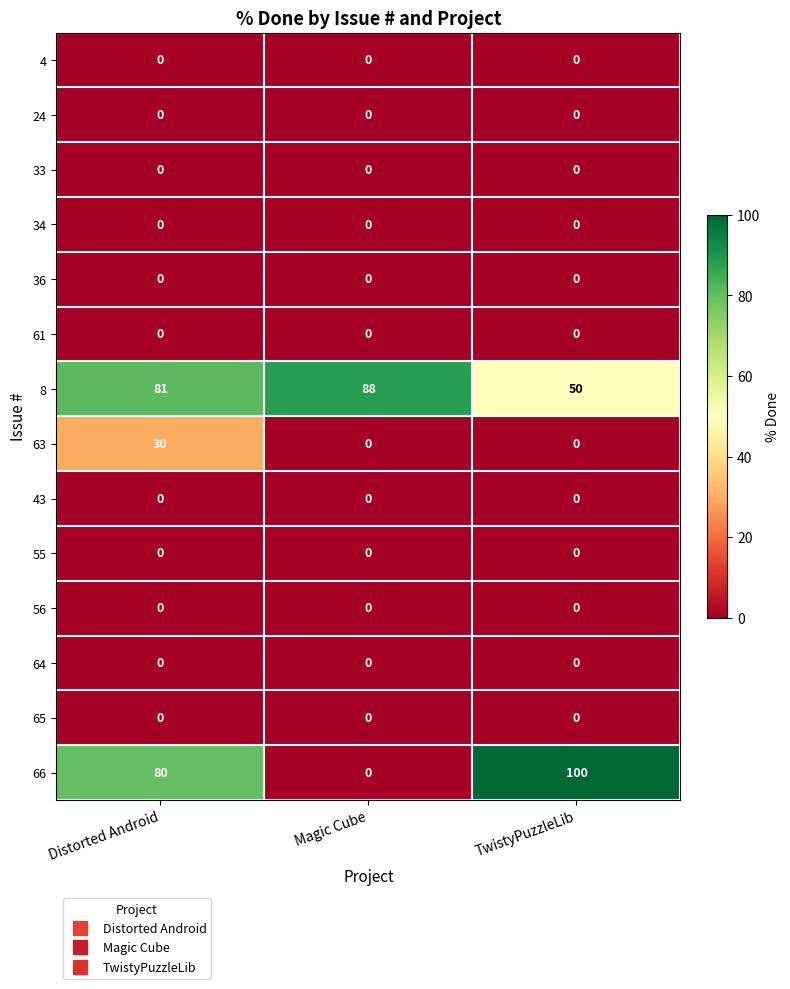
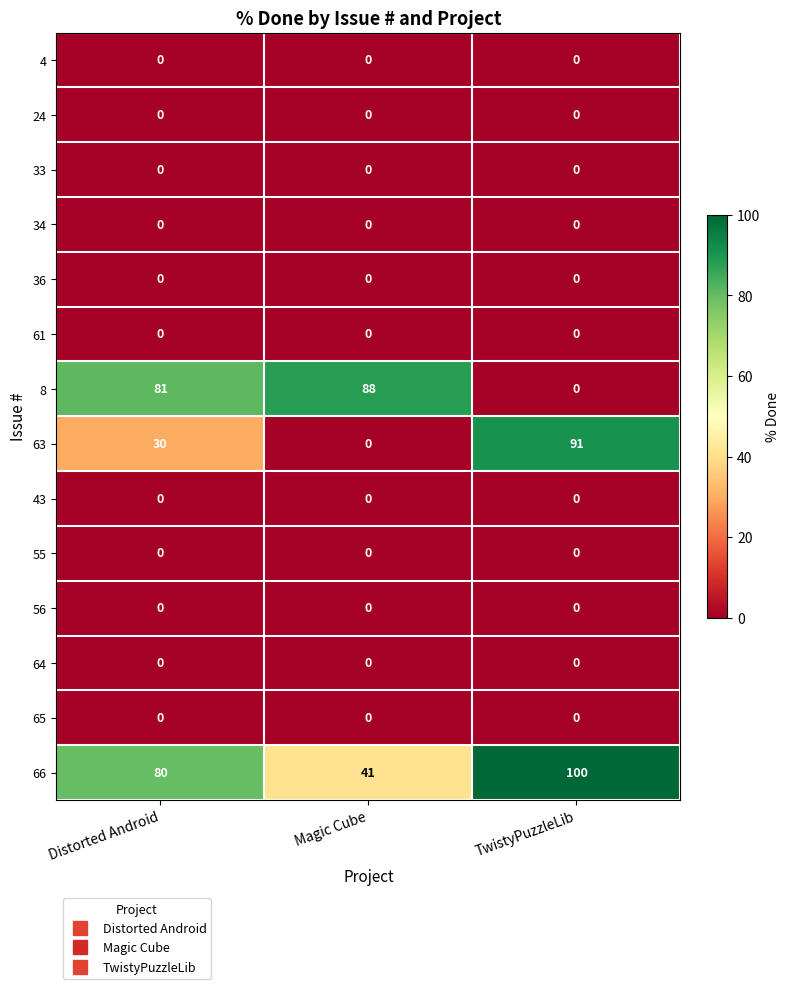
  {
    "4": {
      "Distorted Android": 0,
      "Magic Cube": 0,
      "TwistyPuzzleLib": 0
    },
    "24": {
      "Distorted Android": 0,
      "Magic Cube": 0,
      "TwistyPuzzleLib": 0
    },
    "33": {
      "Distorted Android": 0,
      "Magic Cube": 0,
      "TwistyPuzzleLib": 0
    },
    "34": {
      "Distorted Android": 0,
      "Magic Cube": 0,
      "TwistyPuzzleLib": 0
    },
    "36": {
      "Distorted Android": 0,
      "Magic Cube": 0,
      "TwistyPuzzleLib": 0
    },
    "61": {
      "Distorted Android": 0,
      "Magic Cube": 0,
      "TwistyPuzzleLib": 0
    },
    "8": {
      "Distorted Android": 81,
      "Magic Cube": 88,
-     "TwistyPuzzleLib": 50
+     "TwistyPuzzleLib": 0
    },
    "63": {
      "Distorted Android": 30,
      "Magic Cube": 0,
-     "TwistyPuzzleLib": 0
+     "TwistyPuzzleLib": 91
    },
    "43": {
      "Distorted Android": 0,
      "Magic Cube": 0,
      "TwistyPuzzleLib": 0
    },
    "55": {
      "Distorted Android": 0,
      "Magic Cube": 0,
      "TwistyPuzzleLib": 0
    },
    "56": {
      "Distorted Android": 0,
      "Magic Cube": 0,
      "TwistyPuzzleLib": 0
    },
    "64": {
      "Distorted Android": 0,
      "Magic Cube": 0,
      "TwistyPuzzleLib": 0
    },
    "65": {
      "Distorted Android": 0,
      "Magic Cube": 0,
      "TwistyPuzzleLib": 0
    },
    "66": {
      "Distorted Android": 80,
-     "Magic Cube": 0,
+     "Magic Cube": 41,
      "TwistyPuzzleLib": 100
    }
  }
